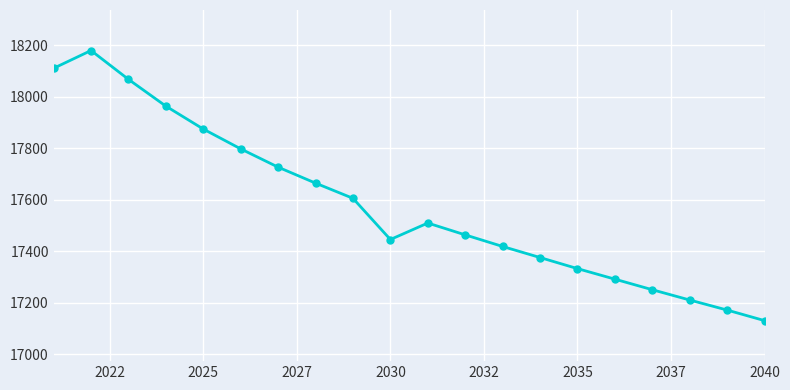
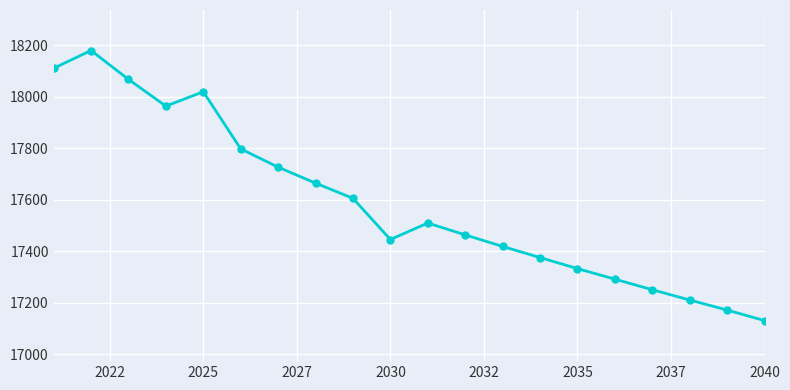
  {
-   "2025": 17880,
+   "2025": 18020,
    "2030": 17450,
    "2035": 17330,
    "2040": 17130
  }
